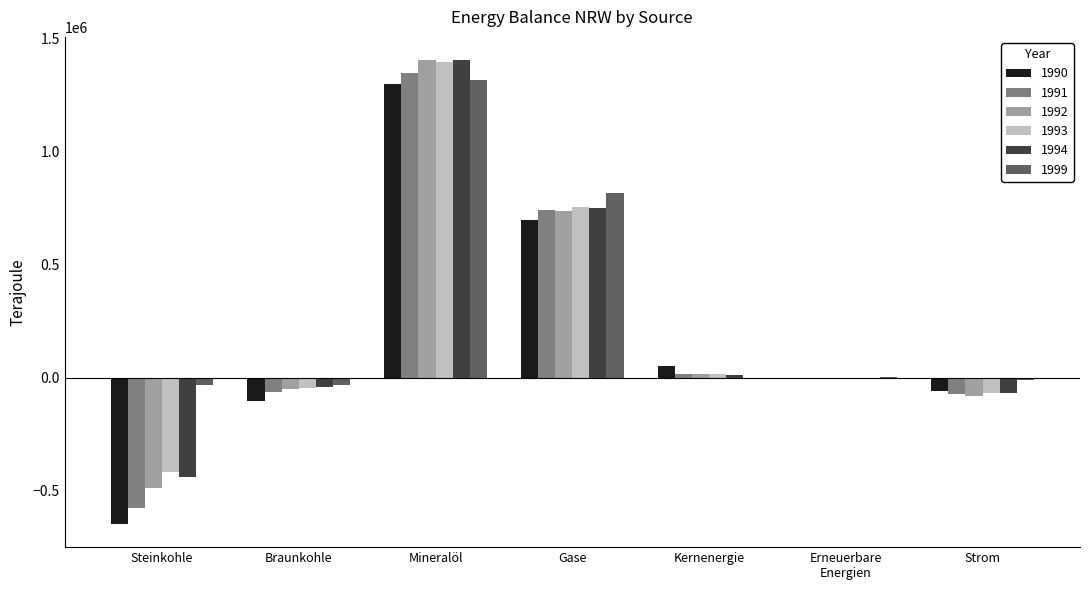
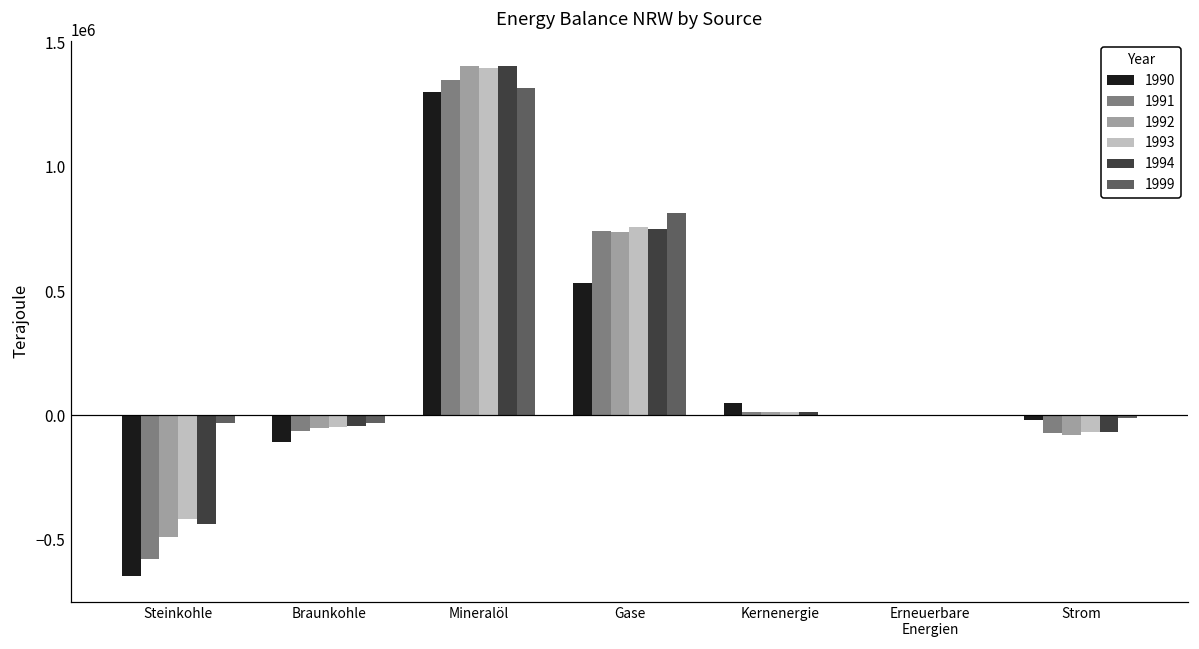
  {
    "1990": {
      "Steinkohle": -650000,
      "Braunkohle": -110000,
      "Mineralöl": 1300000,
-     "Gase": 700000,
+     "Gase": 530000,
      "Kernenergie": 50000,
      "Erneuerbare Energien": 0,
-     "Strom": -60000
+     "Strom": -20000
    }
  }
